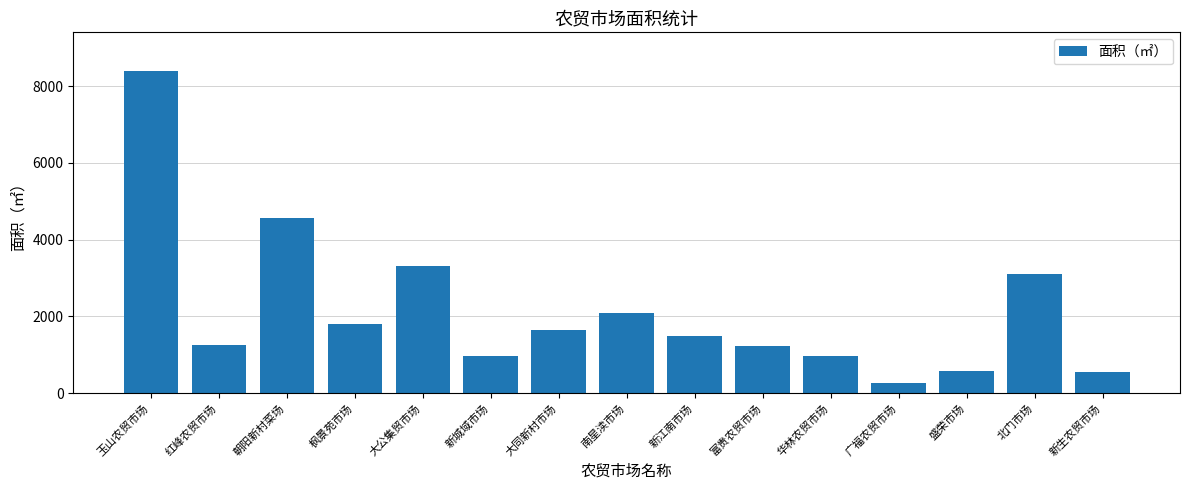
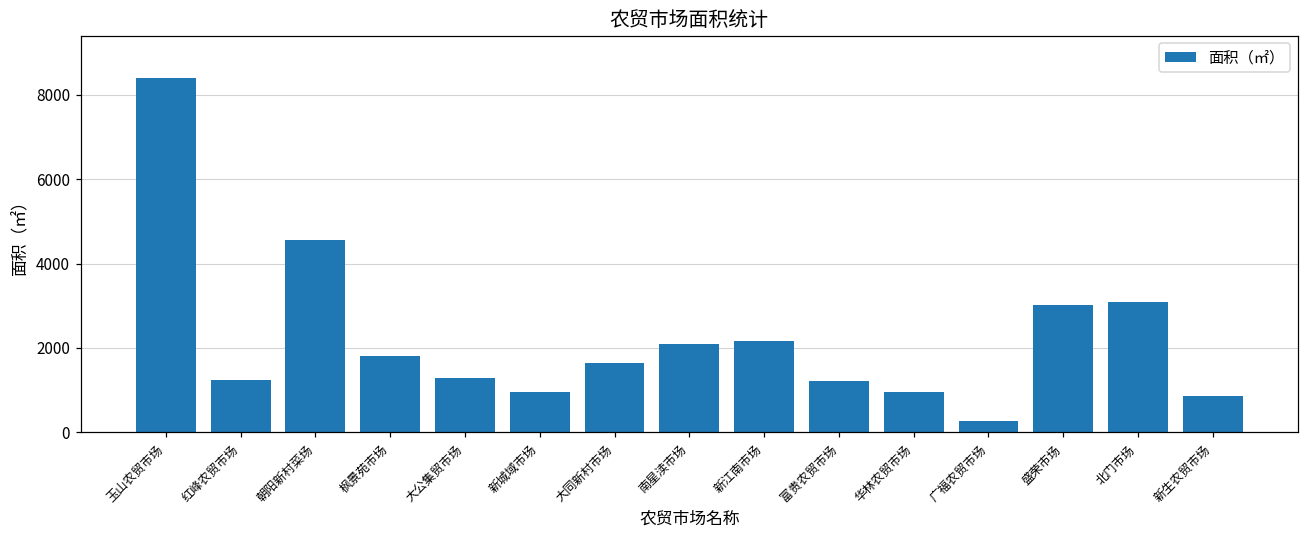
  {
    "玉山农贸市场": 8400,
    "红峰农贸市场": 1300,
    "朝阳新村菜场": 4600,
    "枫景苑市场": 1800,
-   "大公集贸市场": 3300,
+   "大公集贸市场": 1300,
    "新城域市场": 1000,
    "大同新村市场": 1600,
    "南星渎市场": 2100,
-   "新江南市场": 1500,
+   "新江南市场": 2200,
    "富贵农贸市场": 1200,
    "华林农贸市场": 1000,
    "广福农贸市场": 300,
-   "盛荣市场": 600,
+   "盛荣市场": 3000,
    "北门市场": 3100,
-   "新生农贸市场": 600
+   "新生农贸市场": 900
  }
